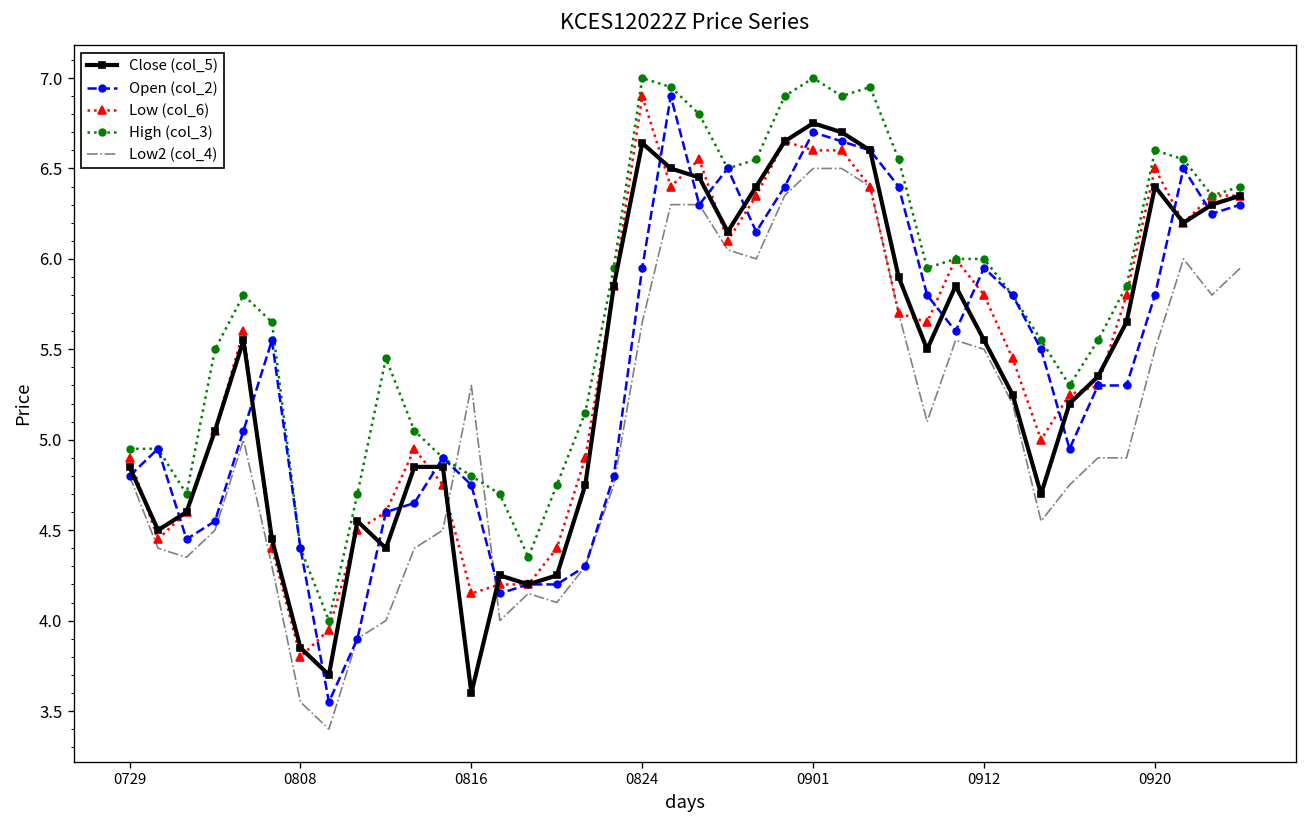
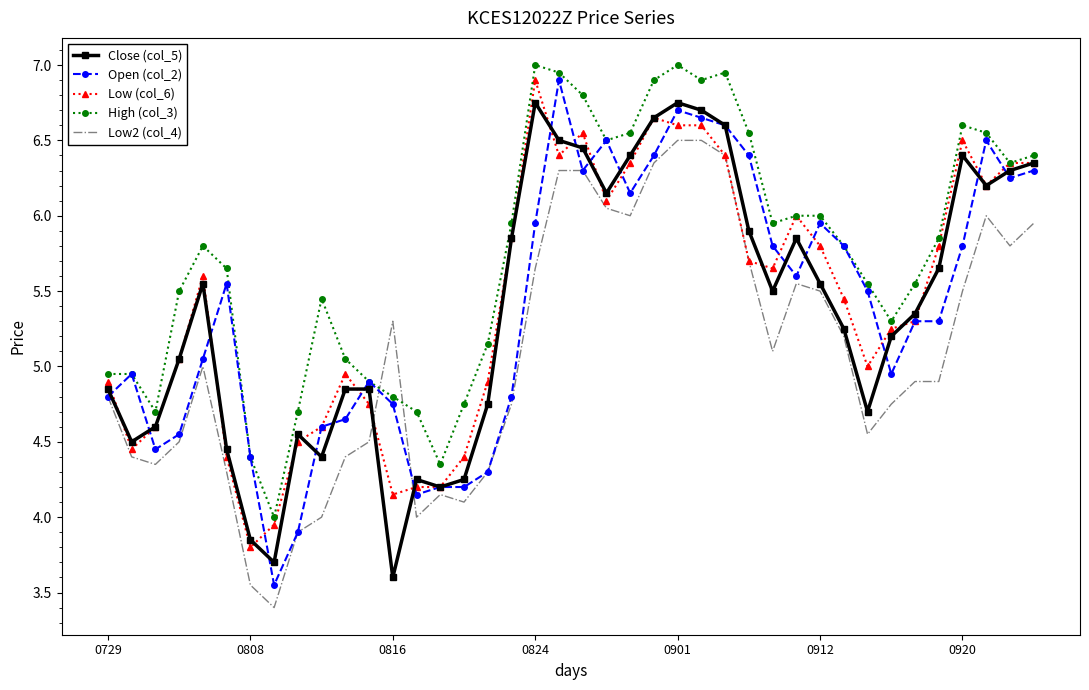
  {
    "Close (col_5)": {
      "0729": 4.85,
      "0808": 3.85,
      "0816": 3.60,
-     "0824": 6.64,
+     "0824": 6.75,
      "0901": 6.75,
      "0912": 5.55,
      "0920": 6.40
    },
    "Open (col_2)": {
      "0816": 4.75,
      "0824": 5.95,
      "0901": 6.70,
      "0912": 5.95,
      "0920": 5.80
    },
    "Low (col_6)": {
      "0729": 4.90,
      "0808": 3.80,
      "0816": 4.15,
      "0824": 6.90,
      "0901": 6.60,
      "0912": 5.80,
      "0920": 6.50
    },
    "High (col_3)": {
      "0729": 4.95,
      "0816": 4.80,
      "0824": 7.00,
      "0901": 7.00,
      "0912": 6.00,
      "0920": 6.60
    },
    "Low2 (col_4)": {
      "0808": 3.55,
      "0816": 5.30,
      "0824": 5.65,
      "0901": 6.50,
      "0912": 5.50,
      "0920": 5.50
    }
  }
